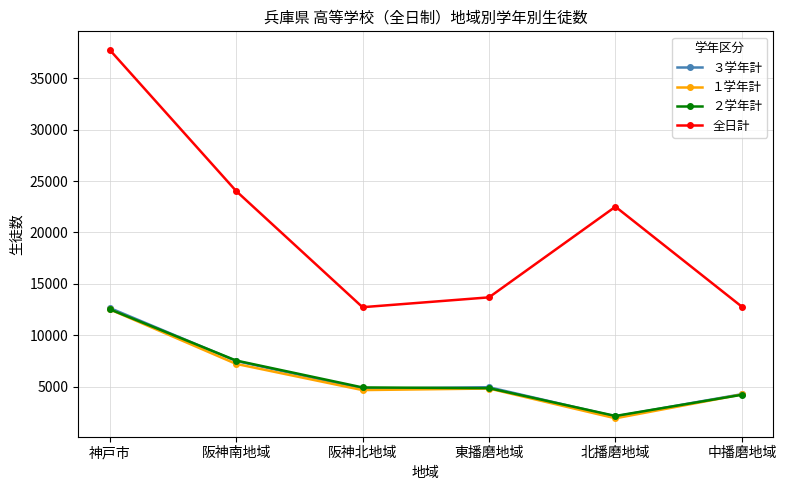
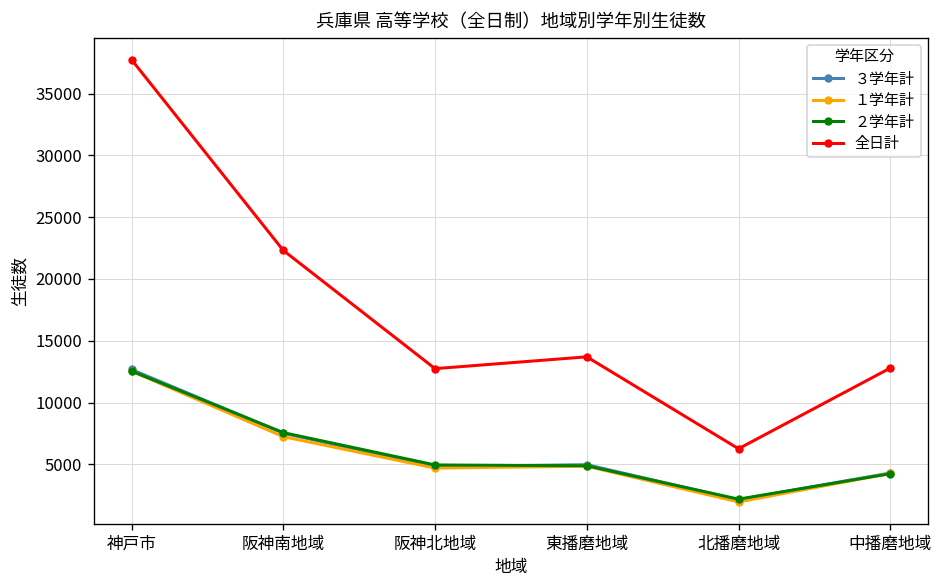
  {
    "１学年計": {
      "阪神南地域": 7200
    },
    "全日計": {
      "神戸市": 37800,
-     "阪神南地域": 24000,
+     "阪神南地域": 22300,
      "阪神北地域": 12700,
      "東播磨地域": 13700,
-     "北播磨地域": 22500,
+     "北播磨地域": 6300,
      "中播磨地域": 12800
    }
  }
